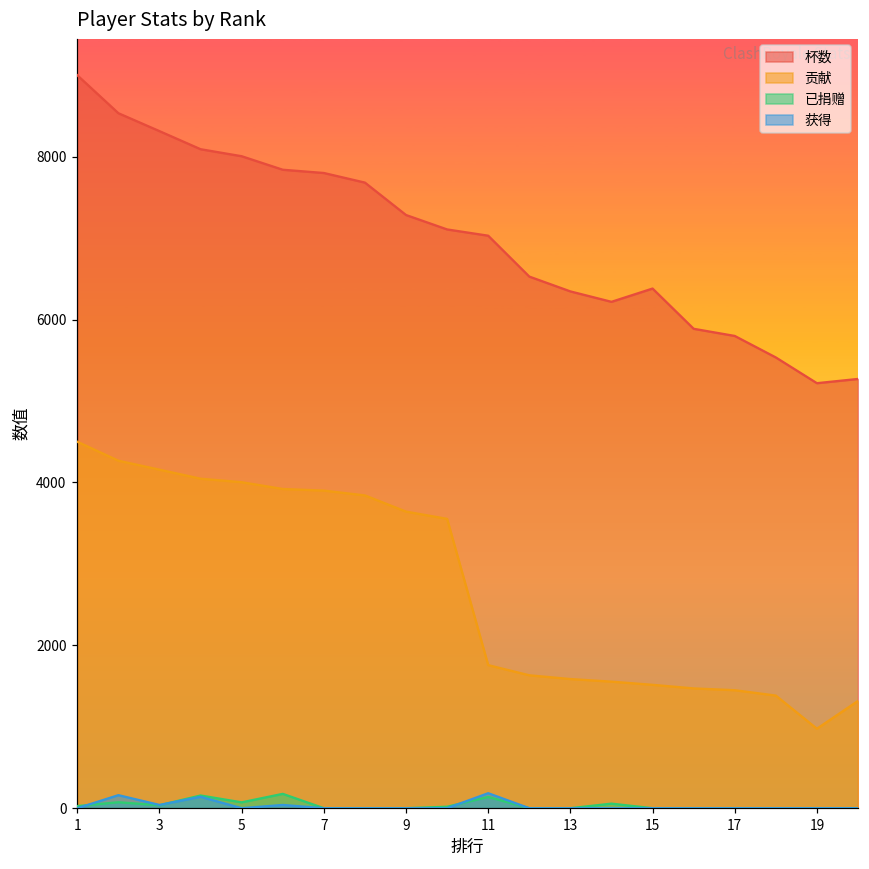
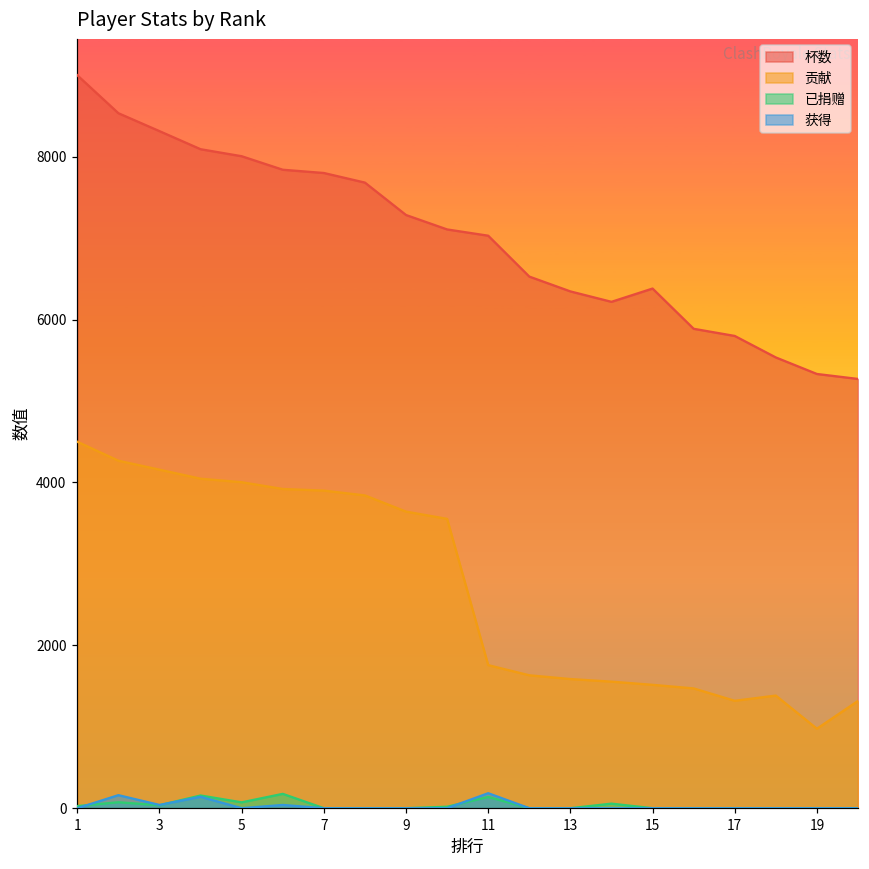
  {
    "杯数": {
      "1": 9000,
      "3": 8300,
      "5": 8000,
      "7": 7800,
      "9": 7300,
      "11": 7000,
      "13": 6300,
      "15": 6400,
      "17": 5800,
-     "19": 5200
+     "19": 5300
    },
    "贡献": {
      "1": 4500,
      "3": 4200,
      "5": 4000,
      "7": 3900,
      "9": 3600,
      "11": 1800,
      "13": 1600,
      "15": 1500,
-     "17": 1400,
+     "17": 1300,
      "19": 1000
    },
    "已捐赠": {
      "5": 100,
      "11": 100
    },
    "获得": {
      "5": 0,
      "11": 200
    }
  }
